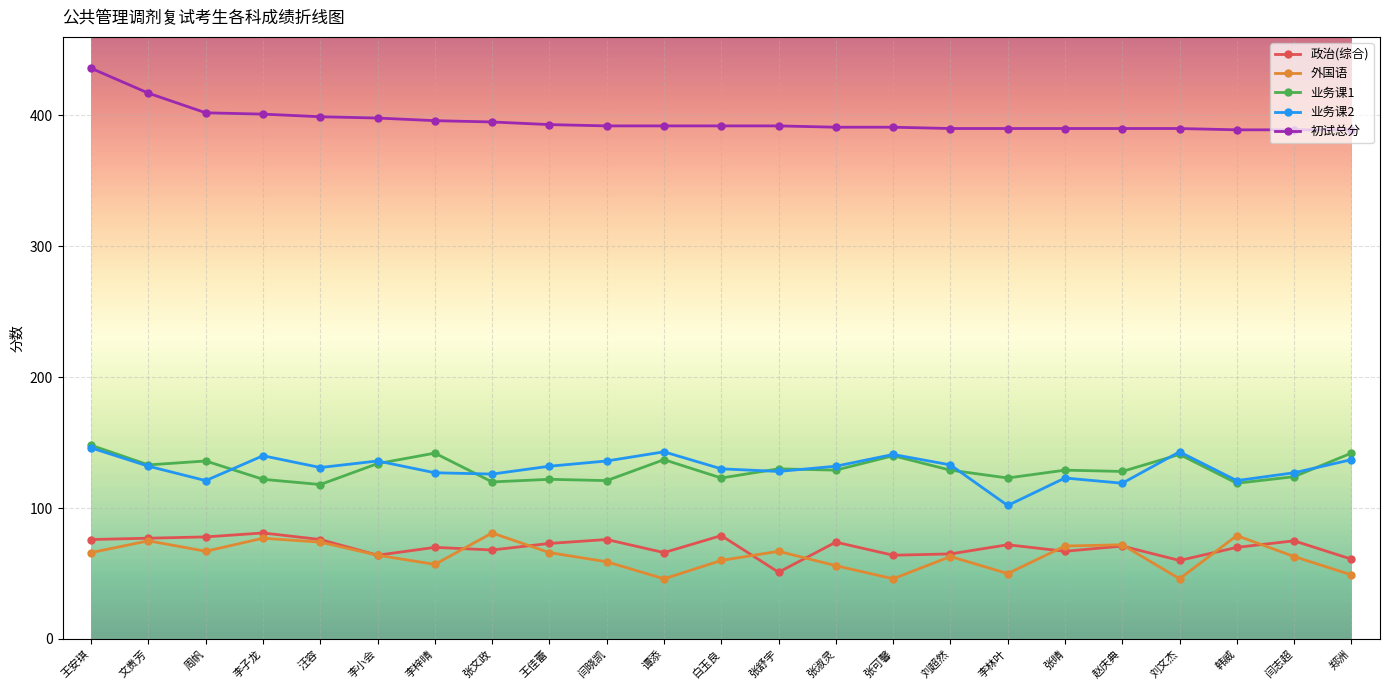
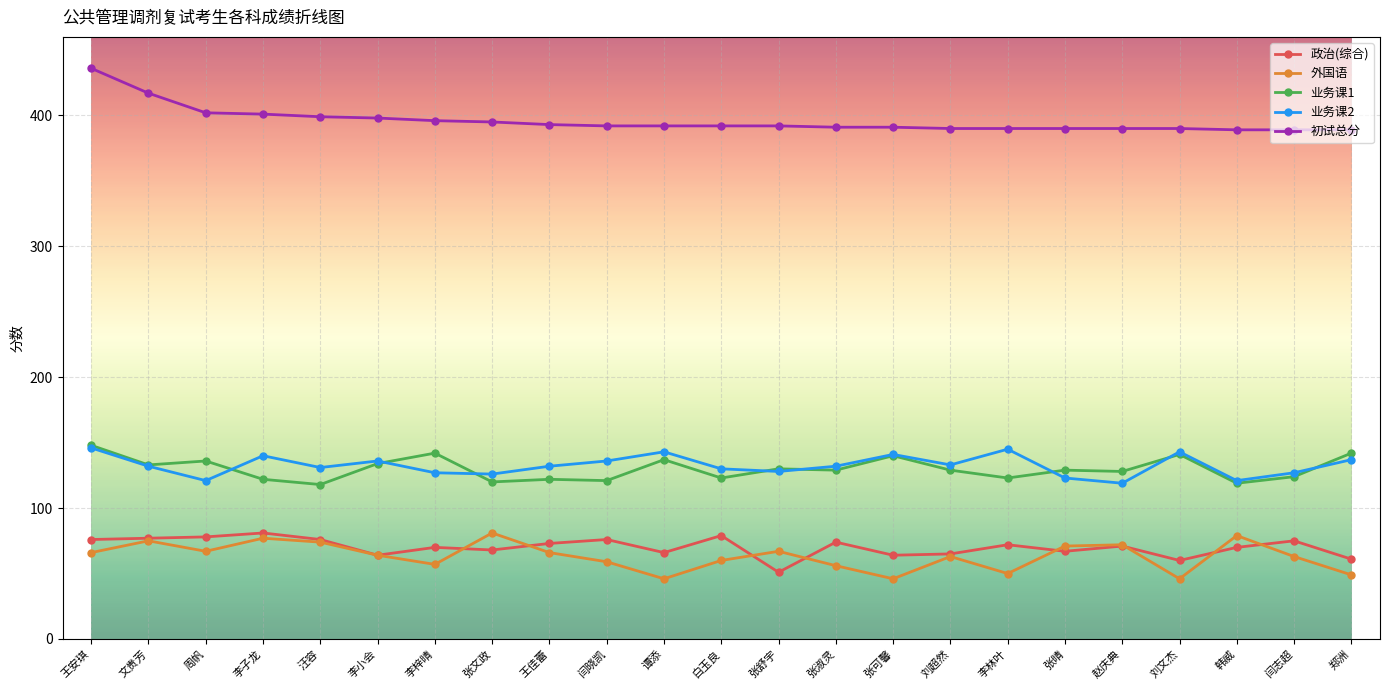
  {
    "政治(综合)": {
      "王安琪": 76,
      "文贵芳": 77,
      "周帆": 78,
      "李子龙": 81,
      "汪容": 76,
      "李梓晴": 70,
      "张文政": 68,
      "王佳蕾": 73,
      "闫晓凯": 76,
      "谭添": 66,
      "白玉良": 79,
      "张舒宇": 51,
      "张淑灵": 74,
      "张可馨": 64,
      "刘超然": 65,
      "李林叶": 72,
      "张晴": 67,
      "刘文杰": 60,
      "韩威": 70,
      "闫志超": 75,
      "郑洲": 61
    },
    "外国语": {
      "王安琪": 66,
      "文贵芳": 75,
      "周帆": 67,
      "李子龙": 77,
      "汪容": 74,
      "李梓晴": 57,
      "张文政": 81,
      "王佳蕾": 66,
      "闫晓凯": 59,
      "谭添": 46,
      "白玉良": 60,
      "张舒宇": 67,
      "张淑灵": 56,
      "张可馨": 46,
      "刘超然": 63,
      "李林叶": 50,
      "张晴": 71,
      "刘文杰": 46,
      "韩威": 79,
      "闫志超": 63,
      "郑洲": 49
    },
    "业务课1": {
      "王安琪": 148,
      "周帆": 136,
      "李子龙": 122,
      "汪容": 118,
      "李小会": 134,
      "李梓晴": 142,
      "张文政": 120,
      "王佳蕾": 122,
      "闫晓凯": 121,
      "谭添": 137,
      "白玉良": 123,
      "张舒宇": 130,
      "张淑灵": 129,
      "刘超然": 129,
      "李林叶": 123,
      "张晴": 129,
      "赵庆典": 128,
      "刘文杰": 141,
      "韩威": 119,
      "闫志超": 124,
      "郑洲": 142
    },
    "业务课2": {
      "王安琪": 146,
      "周帆": 121,
      "李子龙": 140,
      "汪容": 131,
      "李小会": 136,
      "李梓晴": 127,
      "张文政": 126,
      "王佳蕾": 132,
      "闫晓凯": 136,
      "谭添": 143,
      "白玉良": 130,
      "张舒宇": 128,
      "张淑灵": 132,
      "刘超然": 133,
-     "李林叶": 102,
+     "李林叶": 145,
      "张晴": 123,
      "赵庆典": 119,
      "刘文杰": 143,
      "韩威": 121,
      "闫志超": 127,
      "郑洲": 137
    },
    "初试总分": {
      "王安琪": 436,
      "文贵芳": 417,
      "周帆": 402,
      "李子龙": 401,
      "汪容": 399,
      "李小会": 398,
      "李梓晴": 396,
      "张文政": 395,
      "王佳蕾": 393,
      "闫晓凯": 392,
      "谭添": 392,
      "白玉良": 392,
      "张舒宇": 392,
      "张淑灵": 391,
      "张可馨": 391,
      "刘超然": 390,
      "李林叶": 390,
      "张晴": 390,
      "赵庆典": 390,
      "刘文杰": 390,
      "韩威": 389
    }
  }
